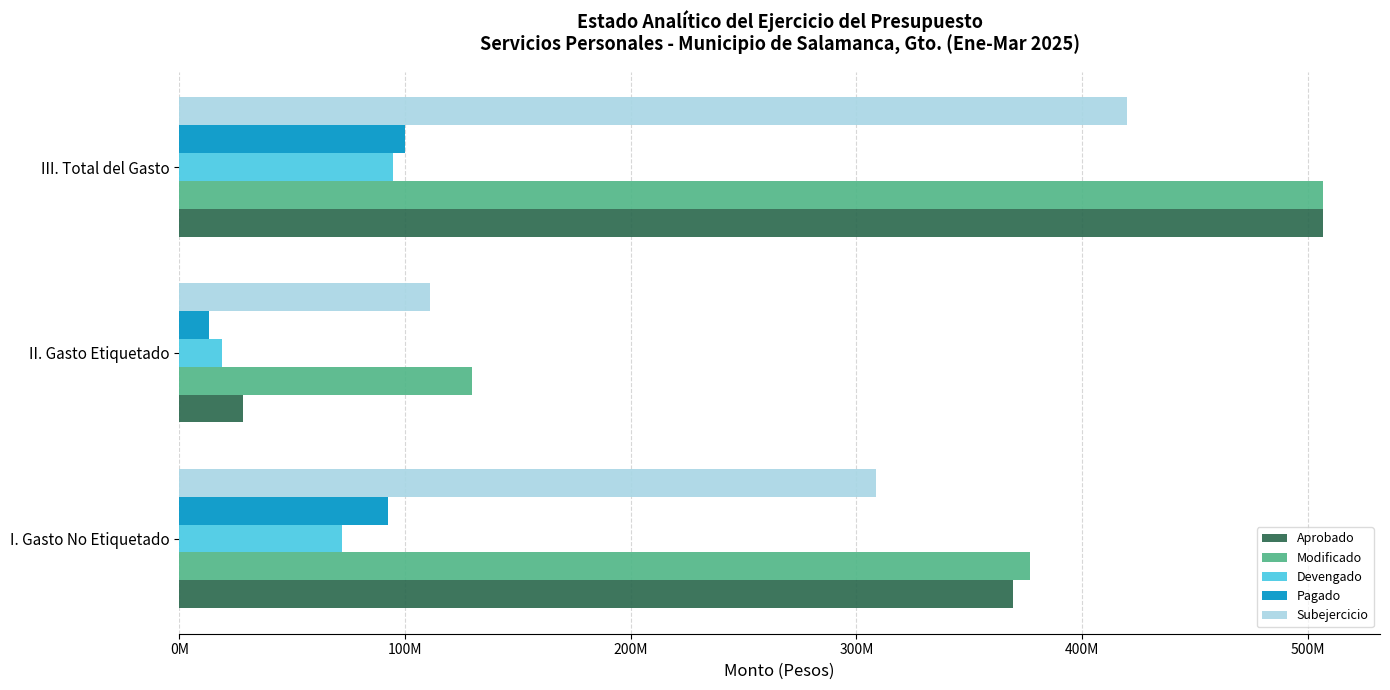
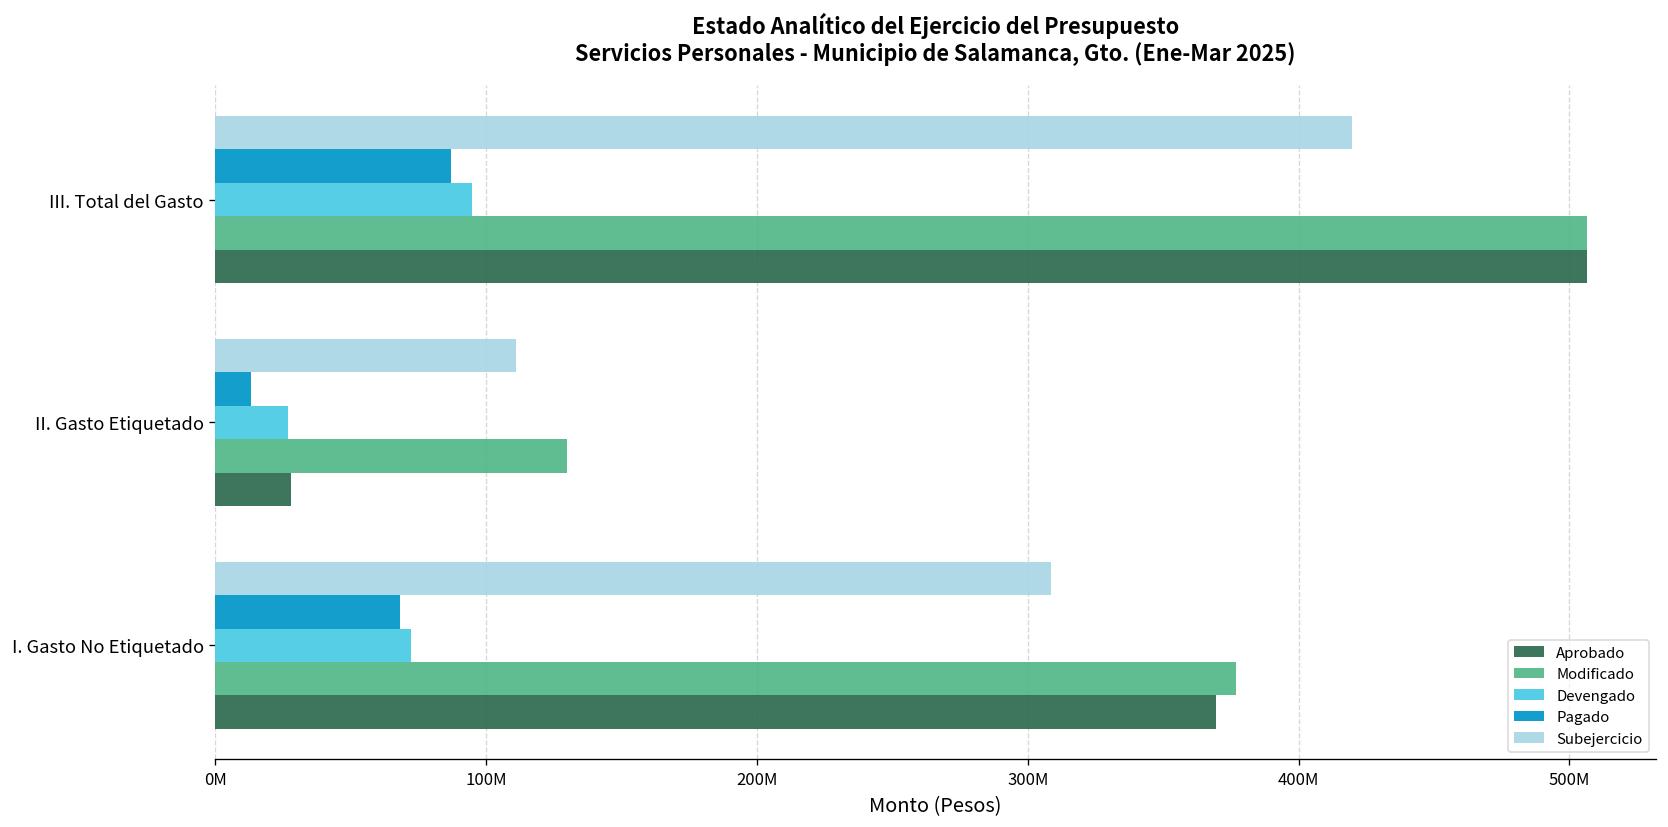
  {
    "Aprobado": {
      "III. Total del Gasto": 507000000,
      "II. Gasto Etiquetado": 28000000,
      "I. Gasto No Etiquetado": 369000000
    },
    "Modificado": {
      "III. Total del Gasto": 507000000,
      "II. Gasto Etiquetado": 130000000,
      "I. Gasto No Etiquetado": 377000000
    },
    "Devengado": {
      "III. Total del Gasto": 95000000,
-     "II. Gasto Etiquetado": 19000000,
+     "II. Gasto Etiquetado": 27000000,
      "I. Gasto No Etiquetado": 72000000
    },
    "Pagado": {
-     "III. Total del Gasto": 100000000,
+     "III. Total del Gasto": 87000000,
      "II. Gasto Etiquetado": 13000000,
-     "I. Gasto No Etiquetado": 93000000
+     "I. Gasto No Etiquetado": 68000000
    },
    "Subejercicio": {
      "III. Total del Gasto": 420000000,
      "II. Gasto Etiquetado": 111000000,
      "I. Gasto No Etiquetado": 309000000
    }
  }
